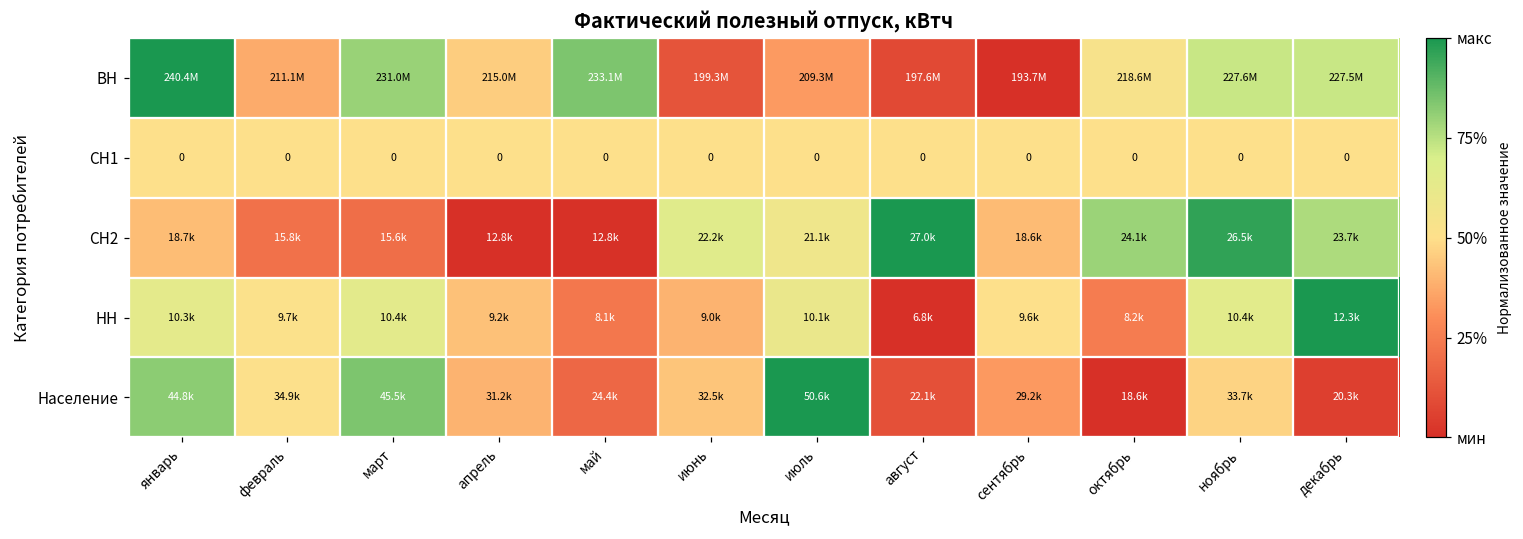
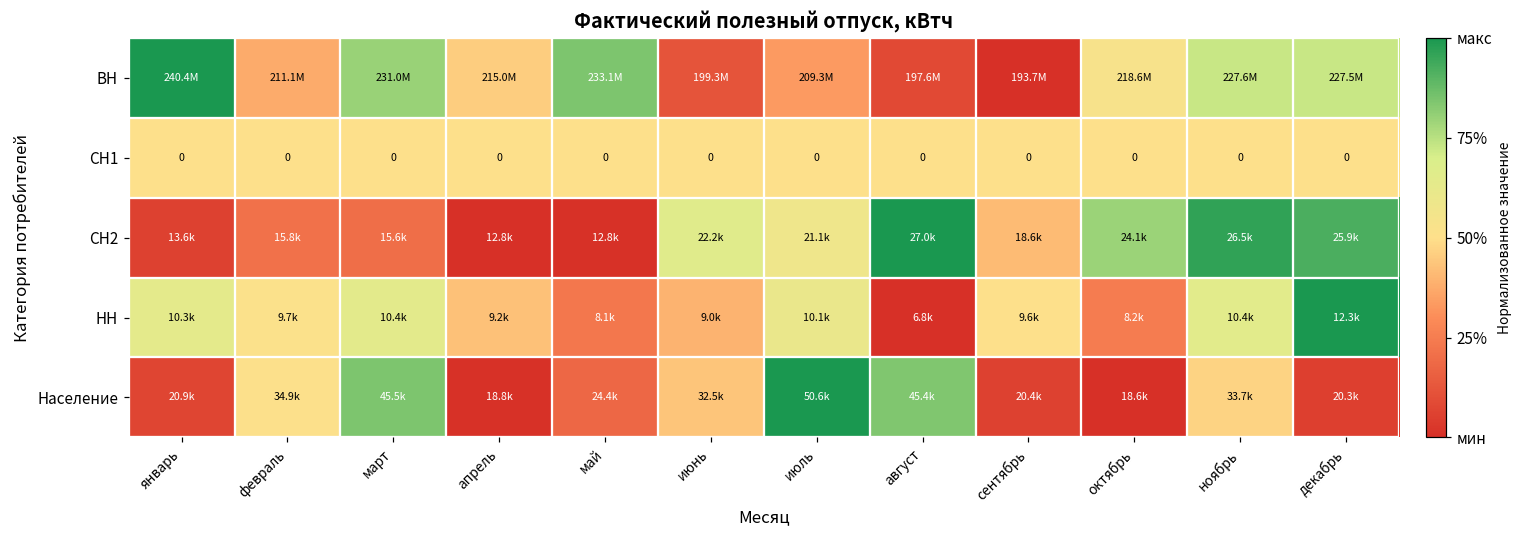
  {
    "ВН": {
      "январь": "240.4M",
      "февраль": "211.1M",
      "март": "231.0M",
      "апрель": "215.0M",
      "май": "233.1M",
      "июнь": "199.3M",
      "июль": "209.3M",
      "август": "197.6M",
      "сентябрь": "193.7M",
      "октябрь": "218.6M",
      "ноябрь": "227.6M",
      "декабрь": "227.5M"
    },
    "СН1": {
      "январь": "0",
      "февраль": "0",
      "март": "0",
      "апрель": "0",
      "май": "0",
      "июнь": "0",
      "июль": "0",
      "август": "0",
      "сентябрь": "0",
      "октябрь": "0",
      "ноябрь": "0",
      "декабрь": "0"
    },
    "СН2": {
-     "январь": "18.7k",
+     "январь": "13.6k",
      "февраль": "15.8k",
      "март": "15.6k",
      "апрель": "12.8k",
      "май": "12.8k",
      "июнь": "22.2k",
      "июль": "21.1k",
      "август": "27.0k",
      "сентябрь": "18.6k",
      "октябрь": "24.1k",
      "ноябрь": "26.5k",
-     "декабрь": "23.7k"
+     "декабрь": "25.9k"
    },
    "НН": {
      "январь": "10.3k",
      "февраль": "9.7k",
      "март": "10.4k",
      "апрель": "9.2k",
      "май": "8.1k",
      "июнь": "9.0k",
      "июль": "10.1k",
      "август": "6.8k",
      "сентябрь": "9.6k",
      "октябрь": "8.2k",
      "ноябрь": "10.4k",
      "декабрь": "12.3k"
    },
    "Население": {
-     "январь": "44.8k",
+     "январь": "20.9k",
      "февраль": "34.9k",
      "март": "45.5k",
-     "апрель": "31.2k",
+     "апрель": "18.8k",
      "май": "24.4k",
      "июнь": "32.5k",
      "июль": "50.6k",
-     "август": "22.1k",
-     "сентябрь": "29.2k",
+     "август": "45.4k",
+     "сентябрь": "20.4k",
      "октябрь": "18.6k",
      "ноябрь": "33.7k",
      "декабрь": "20.3k"
    }
  }
